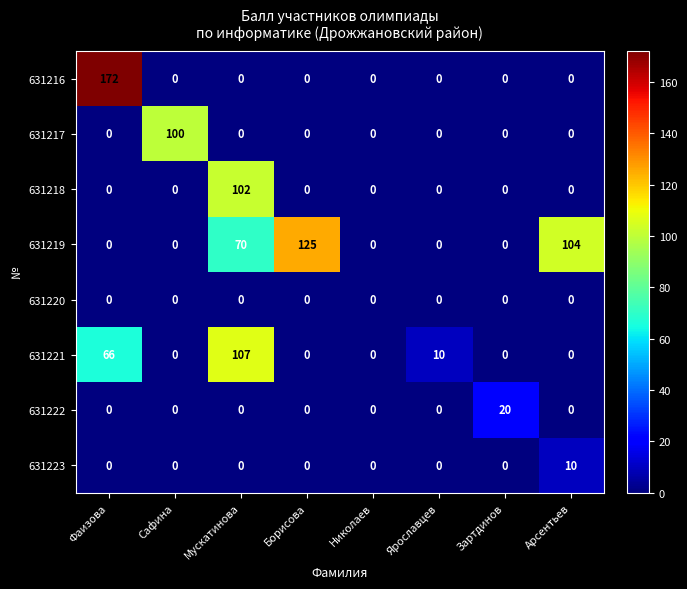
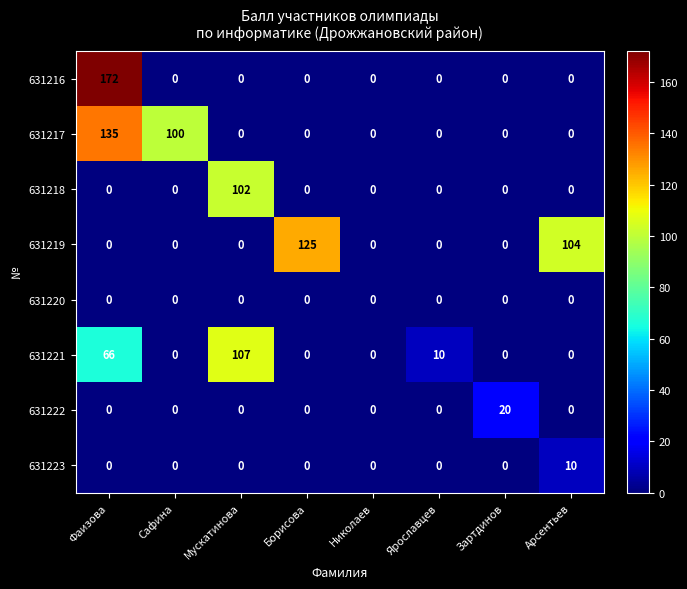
  {
    "631216": {
      "Фаизова": 172,
      "Сафина": 0,
      "Мускатинова": 0,
      "Борисова": 0,
      "Николаев": 0,
      "Ярославцев": 0,
      "Зартдинов": 0,
      "Арсентьев": 0
    },
    "631217": {
-     "Фаизова": 0,
+     "Фаизова": 135,
      "Сафина": 100,
      "Мускатинова": 0,
      "Борисова": 0,
      "Николаев": 0,
      "Ярославцев": 0,
      "Зартдинов": 0,
      "Арсентьев": 0
    },
    "631218": {
      "Фаизова": 0,
      "Сафина": 0,
      "Мускатинова": 102,
      "Борисова": 0,
      "Николаев": 0,
      "Ярославцев": 0,
      "Зартдинов": 0,
      "Арсентьев": 0
    },
    "631219": {
      "Фаизова": 0,
      "Сафина": 0,
-     "Мускатинова": 70,
+     "Мускатинова": 0,
      "Борисова": 125,
      "Николаев": 0,
      "Ярославцев": 0,
      "Зартдинов": 0,
      "Арсентьев": 104
    },
    "631220": {
      "Фаизова": 0,
      "Сафина": 0,
      "Мускатинова": 0,
      "Борисова": 0,
      "Николаев": 0,
      "Ярославцев": 0,
      "Зартдинов": 0,
      "Арсентьев": 0
    },
    "631221": {
      "Фаизова": 66,
      "Сафина": 0,
      "Мускатинова": 107,
      "Борисова": 0,
      "Николаев": 0,
      "Ярославцев": 10,
      "Зартдинов": 0,
      "Арсентьев": 0
    },
    "631222": {
      "Фаизова": 0,
      "Сафина": 0,
      "Мускатинова": 0,
      "Борисова": 0,
      "Николаев": 0,
      "Ярославцев": 0,
      "Зартдинов": 20,
      "Арсентьев": 0
    },
    "631223": {
      "Фаизова": 0,
      "Сафина": 0,
      "Мускатинова": 0,
      "Борисова": 0,
      "Николаев": 0,
      "Ярославцев": 0,
      "Зартдинов": 0,
      "Арсентьев": 10
    }
  }
